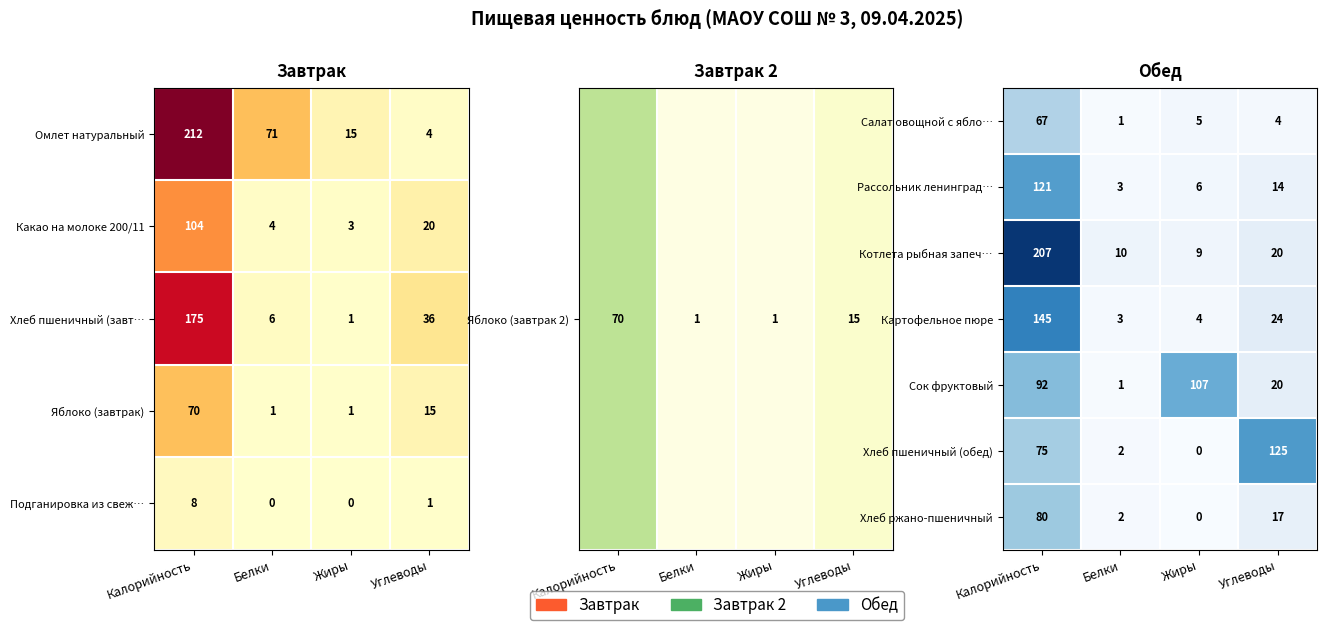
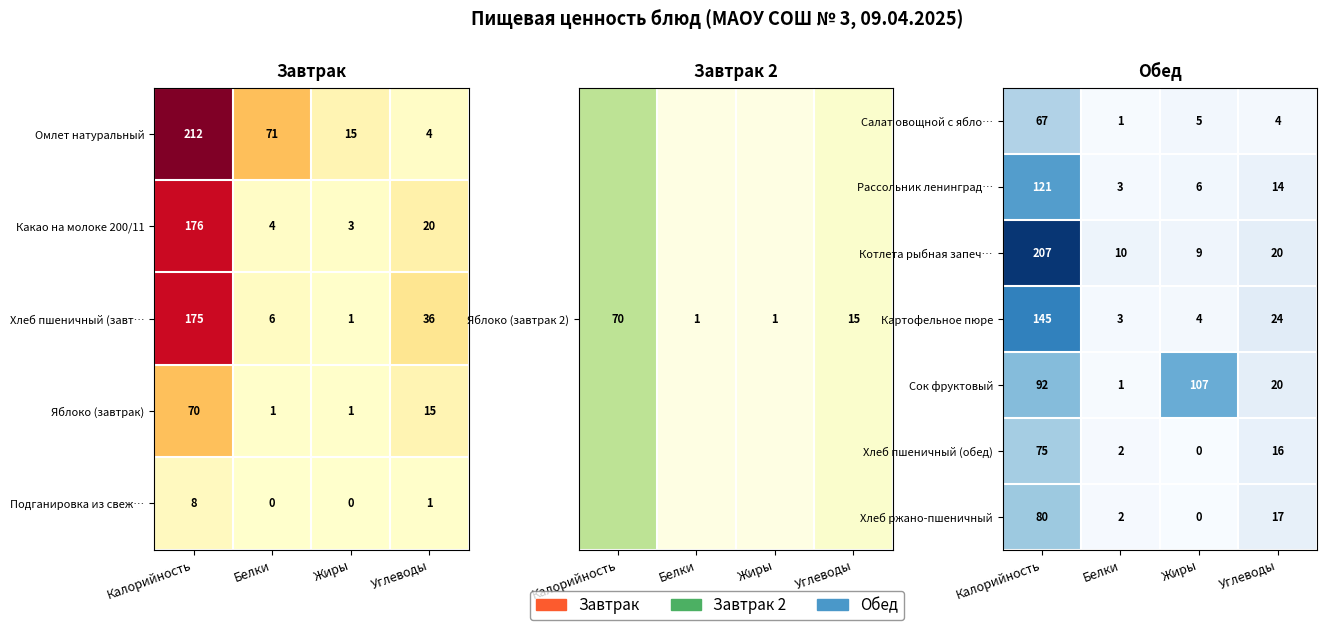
  {
    "Завтрак": {
      "Омлет натуральный": {
        "Калорийность": 212,
        "Белки": 71,
        "Жиры": 15,
        "Углеводы": 4
      },
      "Какао на молоке 200/11": {
-       "Калорийность": 104,
+       "Калорийность": 176,
        "Белки": 4,
        "Жиры": 3,
        "Углеводы": 20
      },
      "Хлеб пшеничный (завт…": {
        "Калорийность": 175,
        "Белки": 6,
        "Жиры": 1,
        "Углеводы": 36
      },
      "Яблоко (завтрак)": {
        "Калорийность": 70,
        "Белки": 1,
        "Жиры": 1,
        "Углеводы": 15
      },
      "Подганировка из свеж…": {
        "Калорийность": 8,
        "Белки": 0,
        "Жиры": 0,
        "Углеводы": 1
      }
    },
    "Завтрак 2": {
      "Яблоко (завтрак 2)": {
        "Калорийность": 70,
        "Белки": 1,
        "Жиры": 1,
        "Углеводы": 15
      }
    },
    "Обед": {
      "Салат овощной с ябло…": {
        "Калорийность": 67,
        "Белки": 1,
        "Жиры": 5,
        "Углеводы": 4
      },
      "Котлета рыбная запеч…": {
        "Калорийность": 207,
        "Белки": 10,
        "Жиры": 9,
        "Углеводы": 20
      },
      "Картофельное пюре": {
        "Калорийность": 145,
        "Белки": 3,
        "Жиры": 4,
        "Углеводы": 24
      },
      "Сок фруктовый": {
        "Калорийность": 92,
        "Белки": 1,
        "Жиры": 107,
        "Углеводы": 20
      },
      "Хлеб пшеничный (обед)": {
        "Калорийность": 75,
        "Белки": 2,
        "Жиры": 0,
-       "Углеводы": 125
+       "Углеводы": 16
      },
      "Хлеб ржано-пшеничный": {
        "Калорийность": 80,
        "Белки": 2,
        "Жиры": 0,
        "Углеводы": 17
      }
    }
  }
